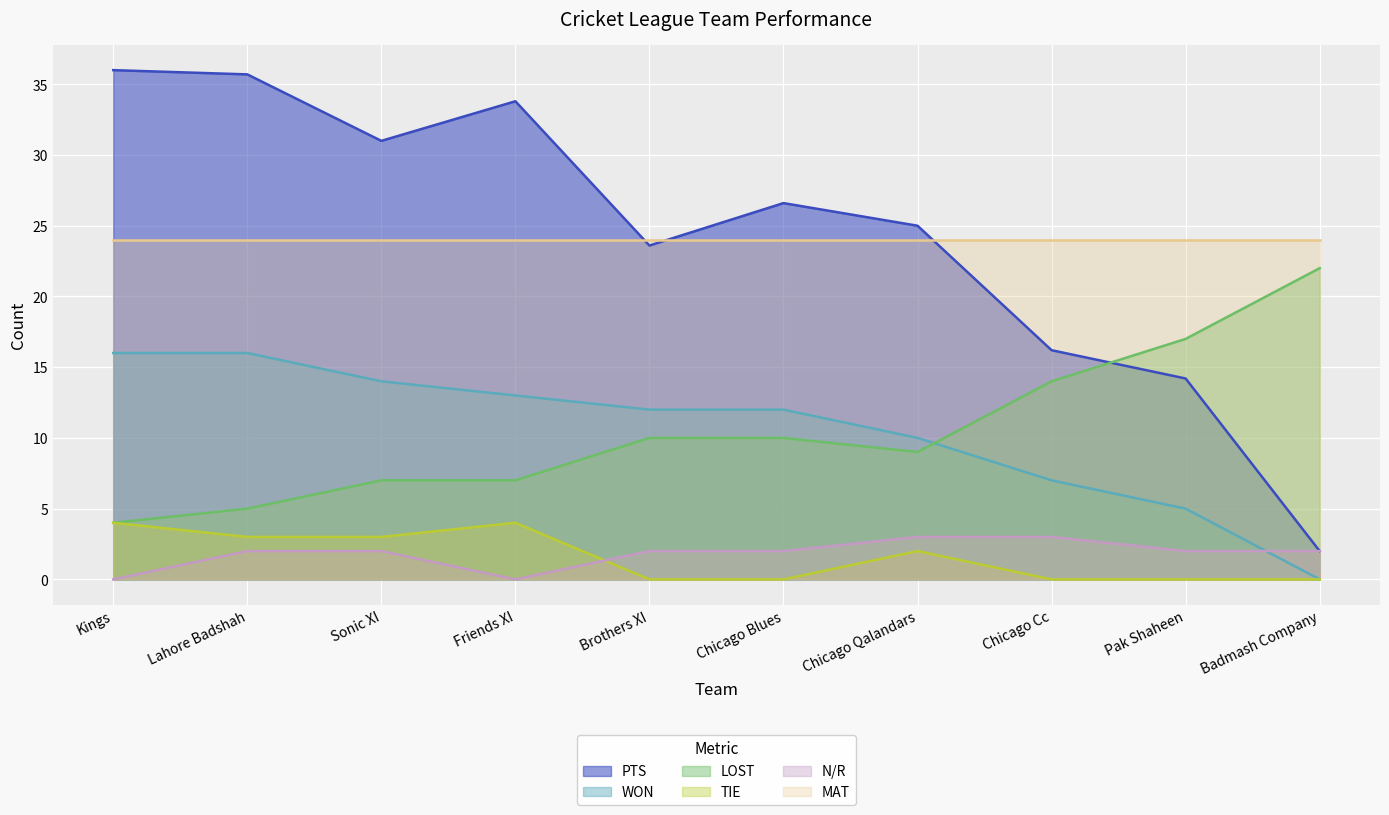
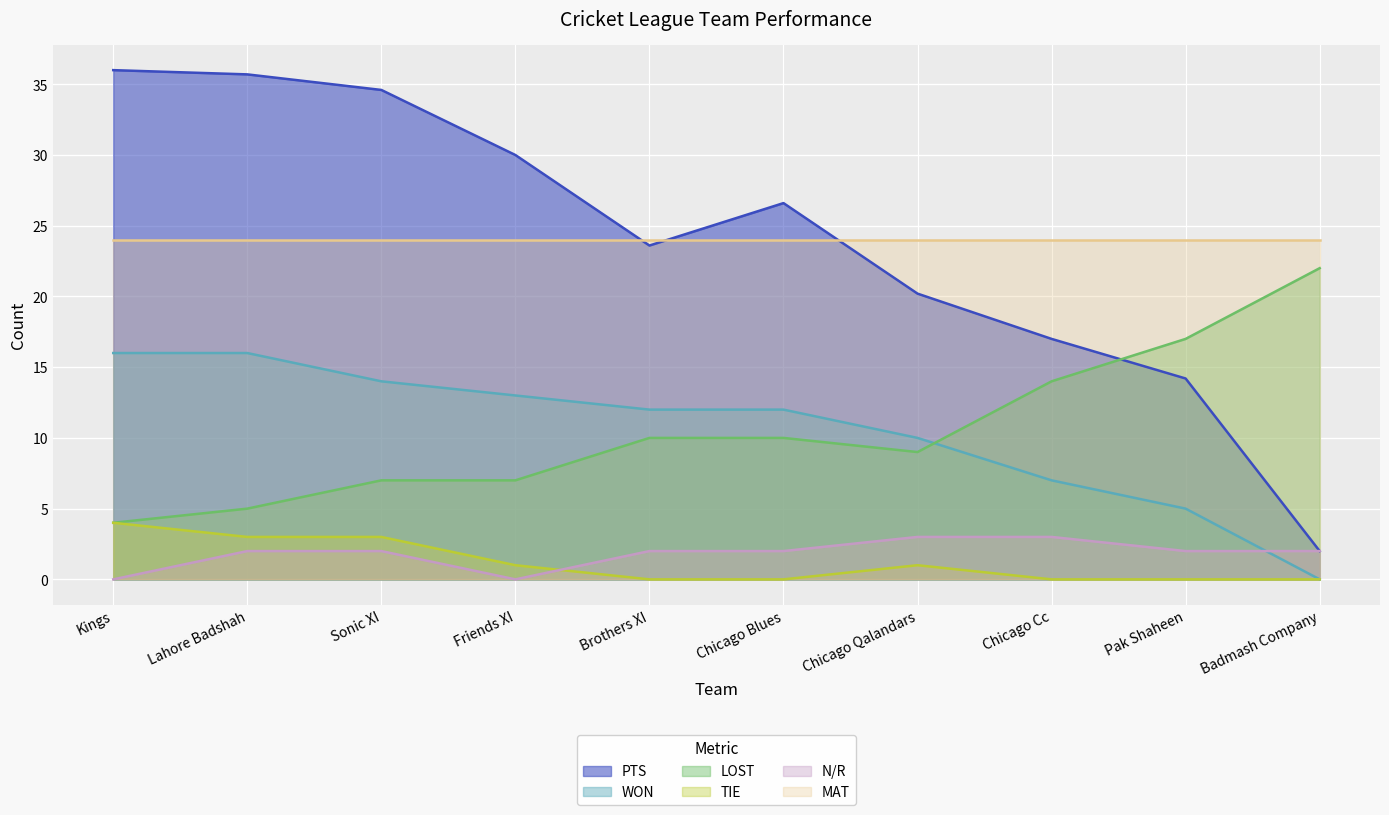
  {
    "PTS": {
      "Kings": 36.0,
      "Lahore Badshah": 35.7,
-     "Sonic XI": 31.0,
-     "Friends XI": 33.8,
+     "Sonic XI": 34.6,
+     "Friends XI": 30.0,
      "Brothers XI": 23.6,
      "Chicago Blues": 26.6,
-     "Chicago Qalandars": 25.0,
-     "Chicago Cc": 16.2,
+     "Chicago Qalandars": 20.2,
+     "Chicago Cc": 17.0,
      "Pak Shaheen": 14.2
    },
    "TIE": {
      "Lahore Badshah": 3,
      "Sonic XI": 3,
-     "Friends XI": 4,
+     "Friends XI": 1,
      "Brothers XI": 0,
      "Chicago Blues": 0,
-     "Chicago Qalandars": 2,
+     "Chicago Qalandars": 1,
      "Chicago Cc": 0,
      "Pak Shaheen": 0
    }
  }
